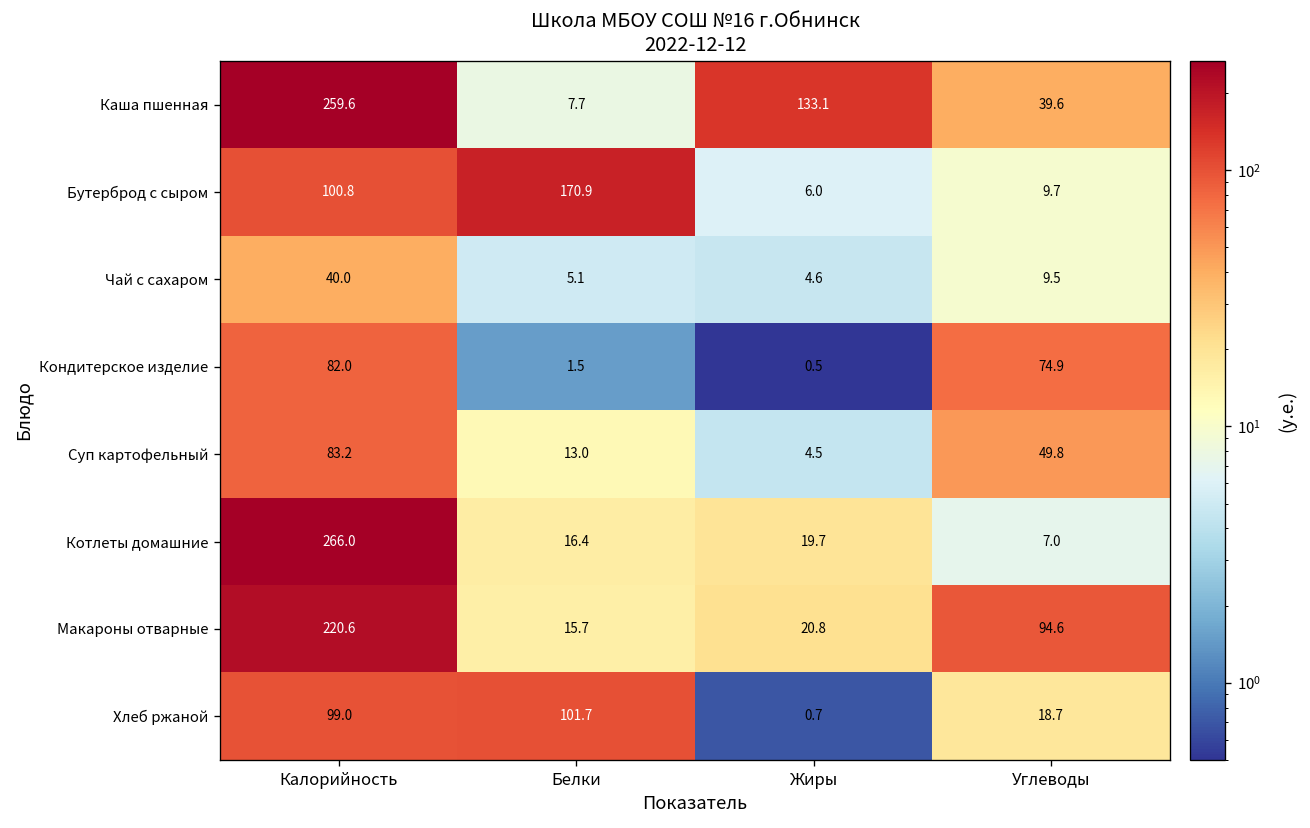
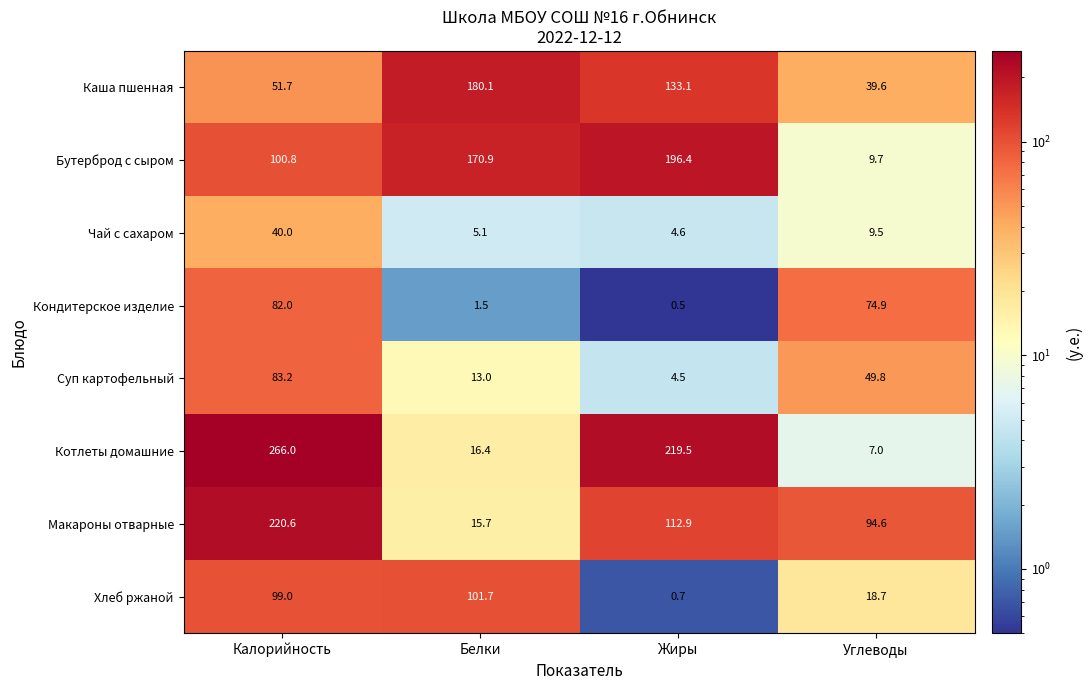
  {
    "Каша пшенная": {
-     "Калорийность": 259.6,
-     "Белки": 7.7,
+     "Калорийность": 51.7,
+     "Белки": 180.1,
      "Жиры": 133.1,
      "Углеводы": 39.6
    },
    "Бутерброд с сыром": {
      "Калорийность": 100.8,
      "Белки": 170.9,
-     "Жиры": 6.0,
+     "Жиры": 196.4,
      "Углеводы": 9.7
    },
    "Чай с сахаром": {
      "Калорийность": 40.0,
      "Белки": 5.1,
      "Жиры": 4.6,
      "Углеводы": 9.5
    },
    "Кондитерское изделие": {
      "Калорийность": 82.0,
      "Белки": 1.5,
      "Жиры": 0.5,
      "Углеводы": 74.9
    },
    "Суп картофельный": {
      "Калорийность": 83.2,
      "Белки": 13.0,
      "Жиры": 4.5,
      "Углеводы": 49.8
    },
    "Котлеты домашние": {
      "Калорийность": 266.0,
      "Белки": 16.4,
-     "Жиры": 19.7,
+     "Жиры": 219.5,
      "Углеводы": 7.0
    },
    "Макароны отварные": {
      "Калорийность": 220.6,
      "Белки": 15.7,
-     "Жиры": 20.8,
+     "Жиры": 112.9,
      "Углеводы": 94.6
    },
    "Хлеб ржаной": {
      "Калорийность": 99.0,
      "Белки": 101.7,
      "Жиры": 0.7,
      "Углеводы": 18.7
    }
  }
